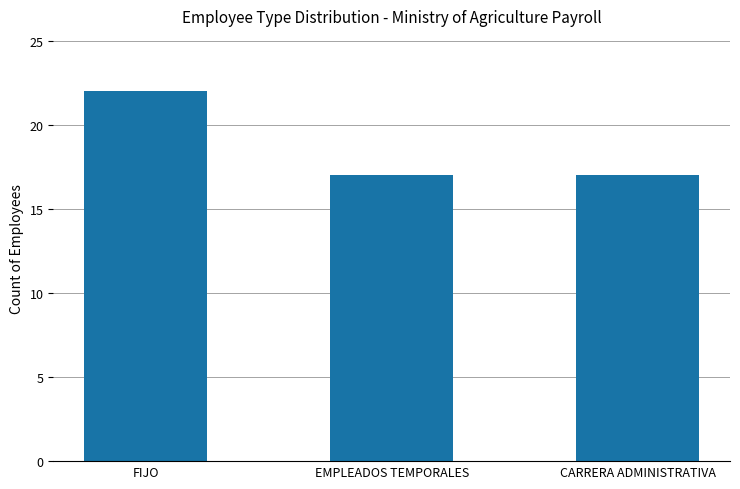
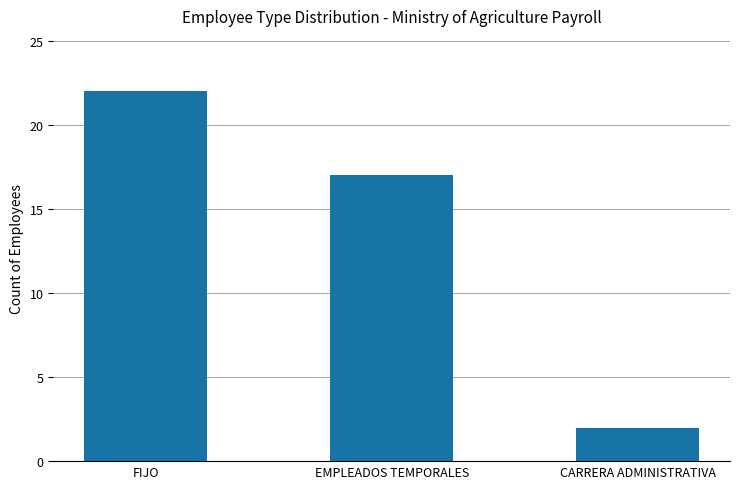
  {
    "FIJO": 22,
    "EMPLEADOS TEMPORALES": 17,
-   "CARRERA ADMINISTRATIVA": 17
+   "CARRERA ADMINISTRATIVA": 2
  }
